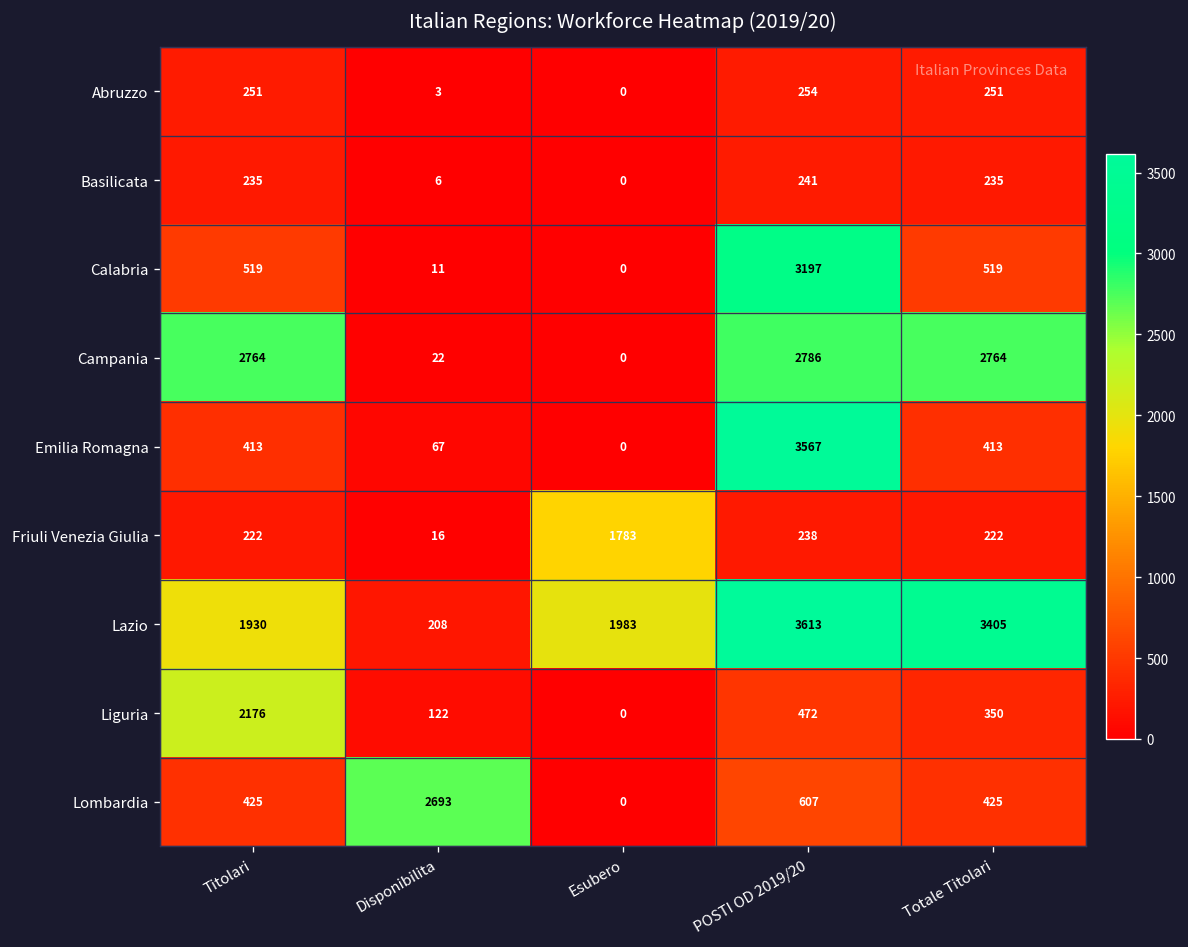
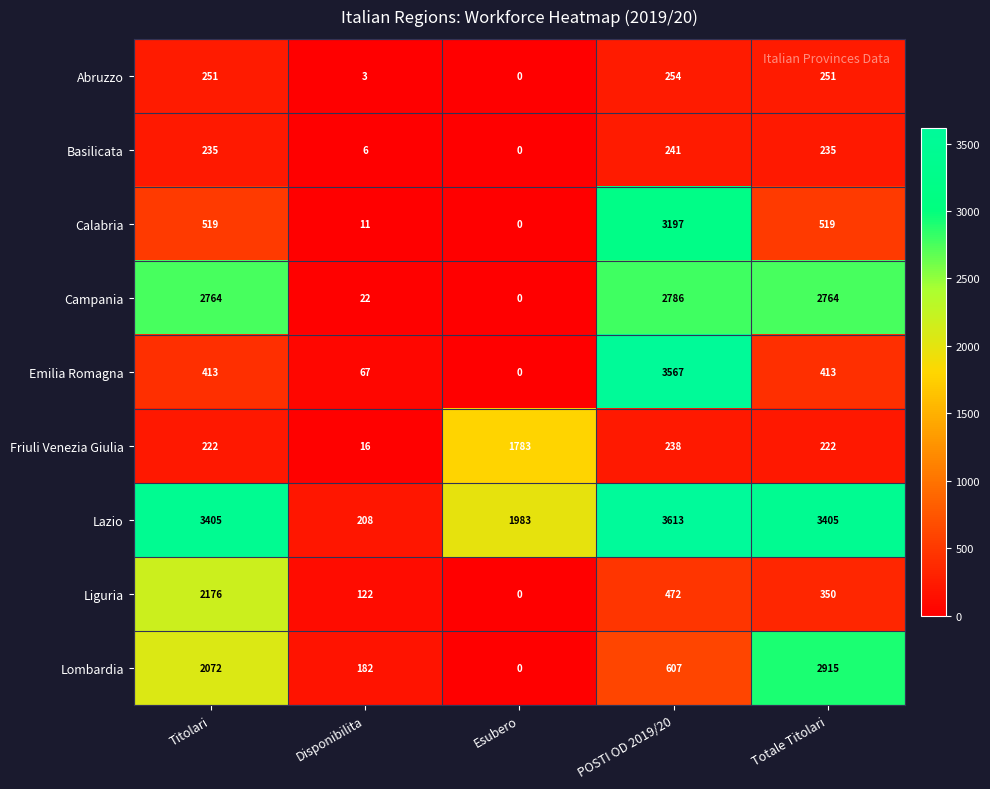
  {
    "Abruzzo": {
      "Titolari": 251,
      "Disponibilita": 3,
      "Esubero": 0,
      "POSTI OD 2019/20": 254
    },
    "Basilicata": {
      "Titolari": 235,
      "Disponibilita": 6,
      "Esubero": 0,
      "POSTI OD 2019/20": 241,
      "Totale Titolari": 235
    },
    "Calabria": {
      "Titolari": 519,
      "Disponibilita": 11,
      "Esubero": 0,
      "POSTI OD 2019/20": 3197,
      "Totale Titolari": 519
    },
    "Campania": {
      "Titolari": 2764,
      "Disponibilita": 22,
      "Esubero": 0,
      "POSTI OD 2019/20": 2786,
      "Totale Titolari": 2764
    },
    "Emilia Romagna": {
      "Titolari": 413,
      "Disponibilita": 67,
      "Esubero": 0,
      "POSTI OD 2019/20": 3567,
      "Totale Titolari": 413
    },
    "Friuli Venezia Giulia": {
      "Titolari": 222,
      "Disponibilita": 16,
      "Esubero": 1783,
      "POSTI OD 2019/20": 238,
      "Totale Titolari": 222
    },
    "Lazio": {
-     "Titolari": 1930,
+     "Titolari": 3405,
      "Disponibilita": 208,
      "Esubero": 1983,
      "POSTI OD 2019/20": 3613,
      "Totale Titolari": 3405
    },
    "Liguria": {
      "Titolari": 2176,
      "Disponibilita": 122,
      "Esubero": 0,
      "POSTI OD 2019/20": 472,
      "Totale Titolari": 350
    },
    "Lombardia": {
-     "Titolari": 425,
-     "Disponibilita": 2693,
+     "Titolari": 2072,
+     "Disponibilita": 182,
      "Esubero": 0,
      "POSTI OD 2019/20": 607,
-     "Totale Titolari": 425
+     "Totale Titolari": 2915
    }
  }
